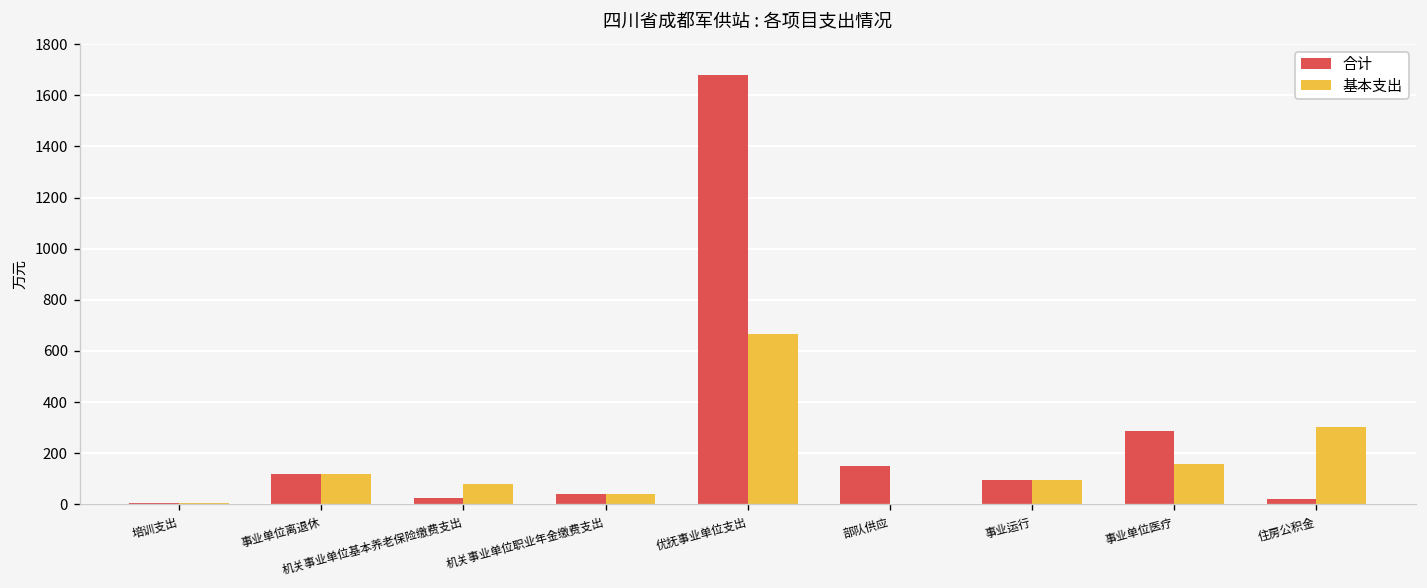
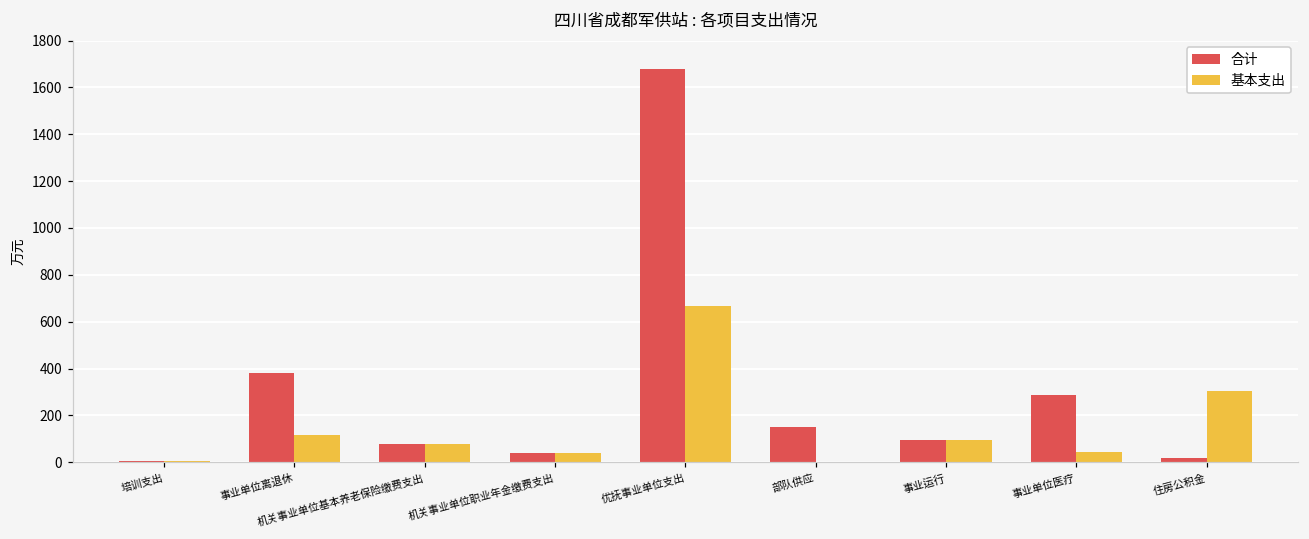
  {
    "合计": {
-     "事业单位离退休": 120,
-     "机关事业单位基本养老保险缴费支出": 30,
+     "事业单位离退休": 380,
+     "机关事业单位基本养老保险缴费支出": 80,
      "机关事业单位职业年金缴费支出": 40,
      "优抚事业单位支出": 1680,
      "部队供应": 150,
      "事业运行": 90,
      "事业单位医疗": 290,
      "住房公积金": 20
    },
    "基本支出": {
      "事业单位离退休": 120,
      "机关事业单位基本养老保险缴费支出": 80,
      "机关事业单位职业年金缴费支出": 40,
      "优抚事业单位支出": 670,
      "部队供应": 0,
      "事业运行": 90,
-     "事业单位医疗": 160,
+     "事业单位医疗": 40,
      "住房公积金": 300
    }
  }
